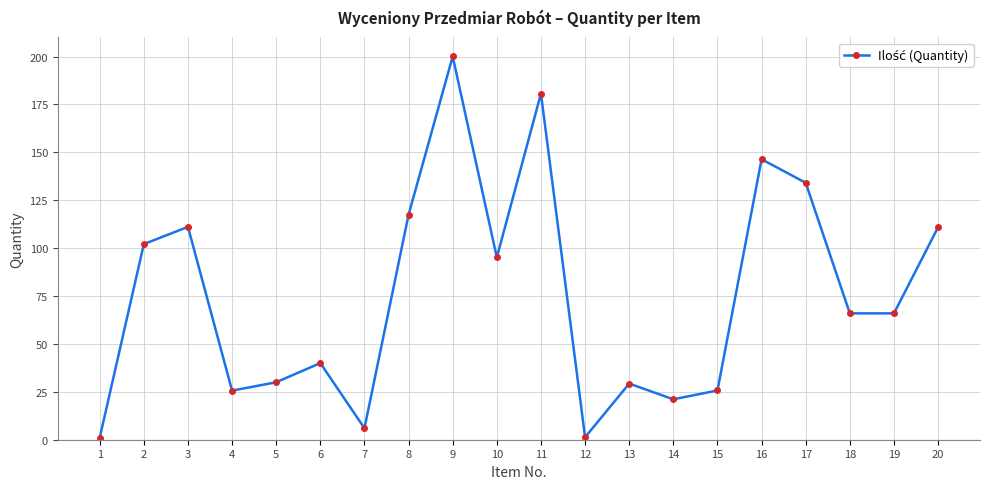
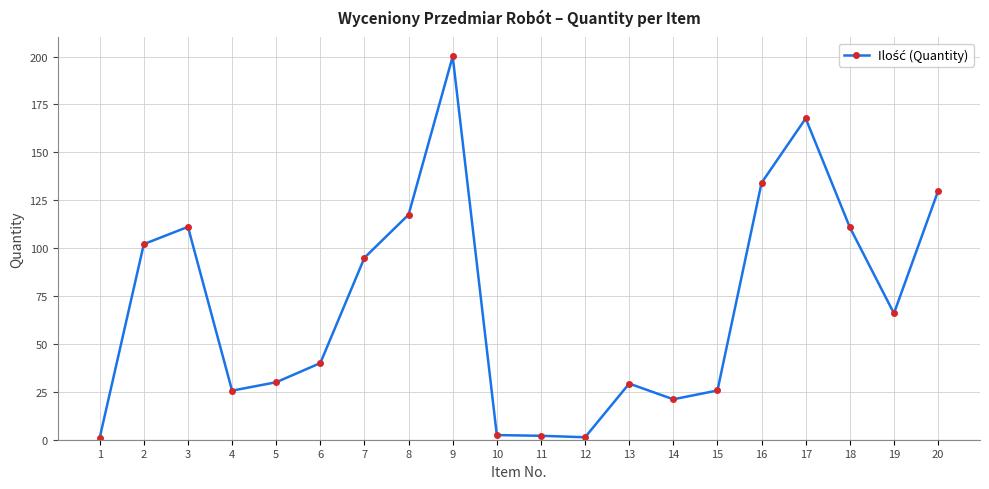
  {
    "1": 1,
    "2": 102,
    "3": 111,
    "4": 26,
    "5": 30,
    "6": 40,
-   "7": 6,
+   "7": 95,
    "8": 117,
    "9": 200,
-   "10": 95,
-   "11": 181,
+   "10": 2,
+   "11": 2,
    "12": 1,
    "13": 29,
    "14": 21,
    "15": 26,
-   "16": 146,
-   "17": 134,
-   "18": 66,
+   "16": 134,
+   "17": 168,
+   "18": 111,
    "19": 66,
-   "20": 111
+   "20": 130
  }
